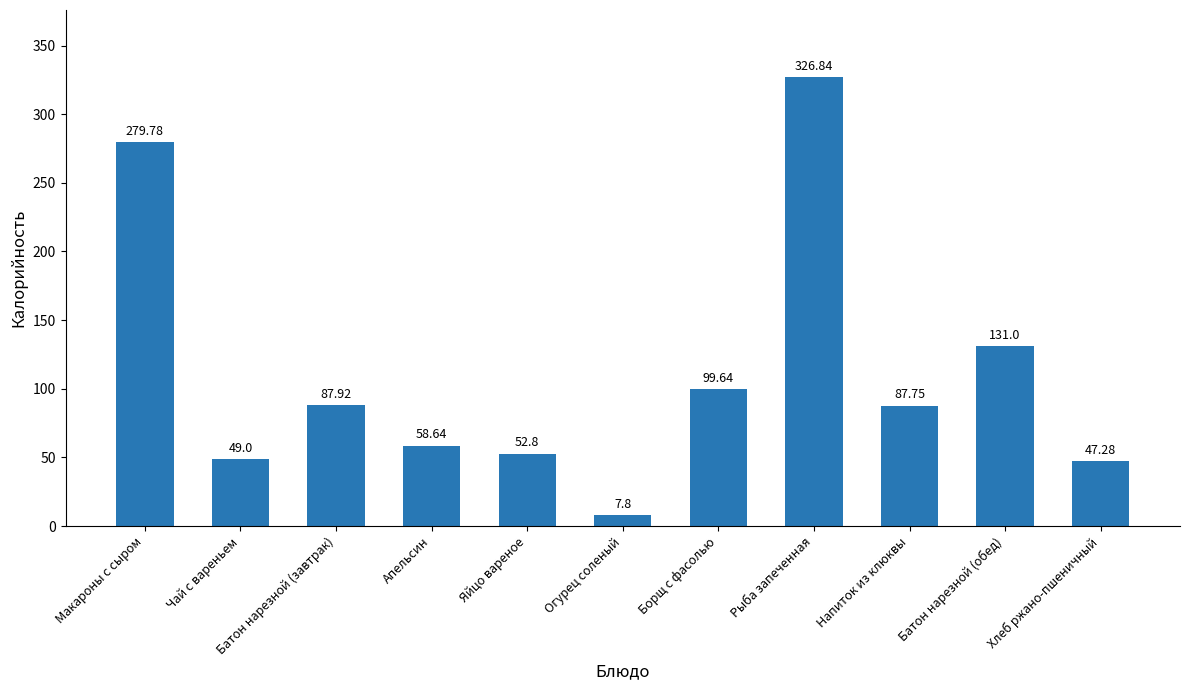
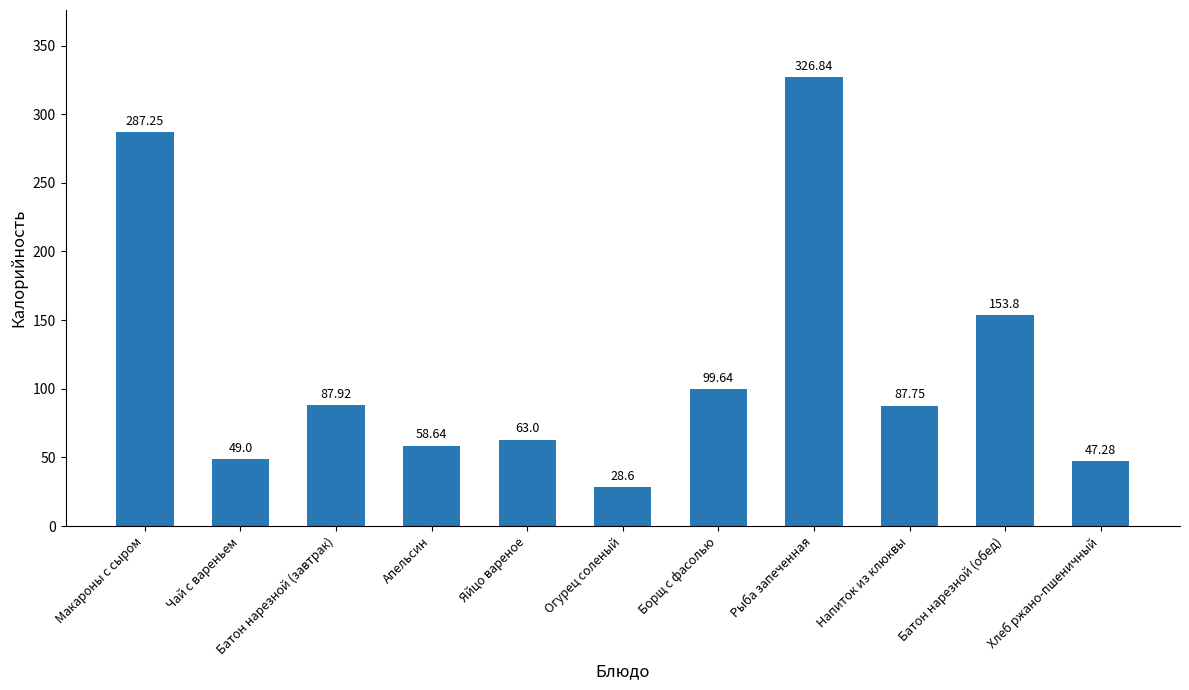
  {
-   "Макароны с сыром": 279.78,
+   "Макароны с сыром": 287.25,
    "Чай с вареньем": 49.0,
    "Батон нарезной (завтрак)": 87.92,
    "Апельсин": 58.64,
-   "Яйцо вареное": 52.8,
-   "Огурец соленый": 7.8,
+   "Яйцо вареное": 63.0,
+   "Огурец соленый": 28.6,
    "Борщ с фасолью": 99.64,
    "Рыба запеченная": 326.84,
    "Напиток из клюквы": 87.75,
-   "Батон нарезной (обед)": 131.0,
+   "Батон нарезной (обед)": 153.8,
    "Хлеб ржано-пшеничный": 47.28
  }
